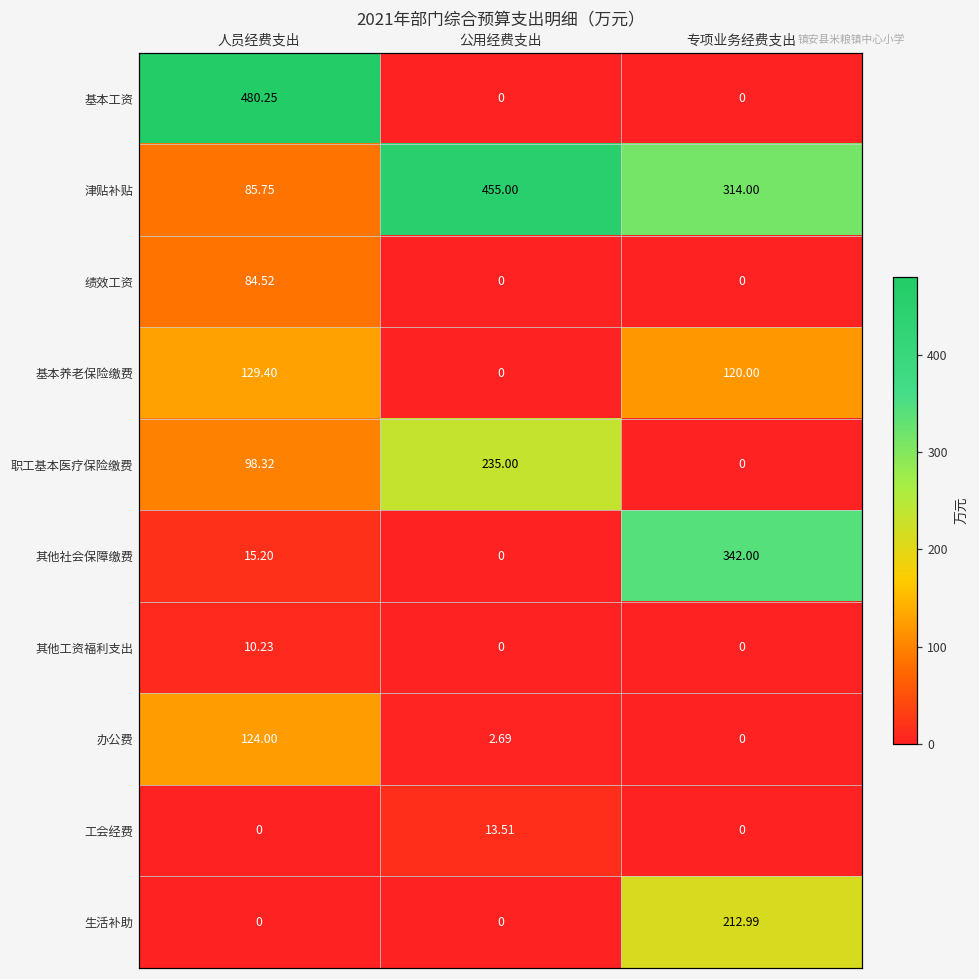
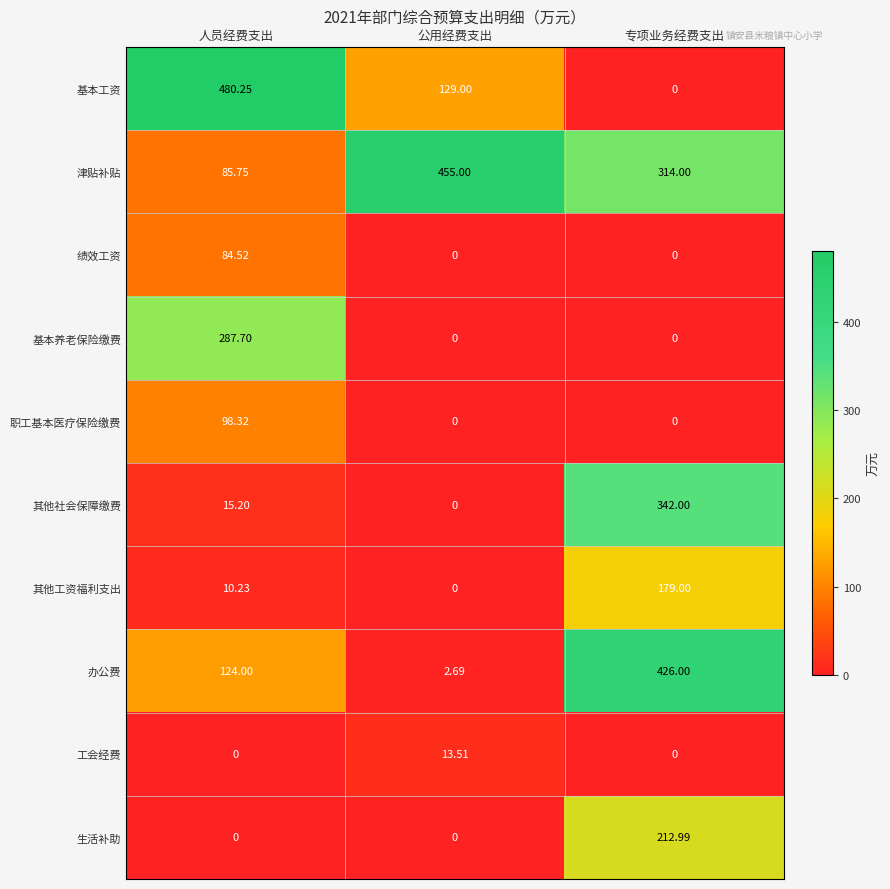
  {
    "基本工资": {
      "人员经费支出": 480.25,
-     "公用经费支出": 0,
+     "公用经费支出": 129.00,
      "专项业务经费支出": 0
    },
    "津贴补贴": {
      "人员经费支出": 85.75,
      "公用经费支出": 455.00,
      "专项业务经费支出": 314.00
    },
    "绩效工资": {
      "人员经费支出": 84.52,
      "公用经费支出": 0,
      "专项业务经费支出": 0
    },
    "基本养老保险缴费": {
-     "人员经费支出": 129.40,
+     "人员经费支出": 287.70,
      "公用经费支出": 0,
-     "专项业务经费支出": 120.00
+     "专项业务经费支出": 0
    },
    "职工基本医疗保险缴费": {
      "人员经费支出": 98.32,
-     "公用经费支出": 235.00,
+     "公用经费支出": 0,
      "专项业务经费支出": 0
    },
    "其他社会保障缴费": {
      "人员经费支出": 15.20,
      "公用经费支出": 0,
      "专项业务经费支出": 342.00
    },
    "其他工资福利支出": {
      "人员经费支出": 10.23,
      "公用经费支出": 0,
-     "专项业务经费支出": 0
+     "专项业务经费支出": 179.00
    },
    "办公费": {
      "人员经费支出": 124.00,
      "公用经费支出": 2.69,
-     "专项业务经费支出": 0
+     "专项业务经费支出": 426.00
    },
    "工会经费": {
      "人员经费支出": 0,
      "公用经费支出": 13.51,
      "专项业务经费支出": 0
    },
    "生活补助": {
      "人员经费支出": 0,
      "公用经费支出": 0,
      "专项业务经费支出": 212.99
    }
  }
